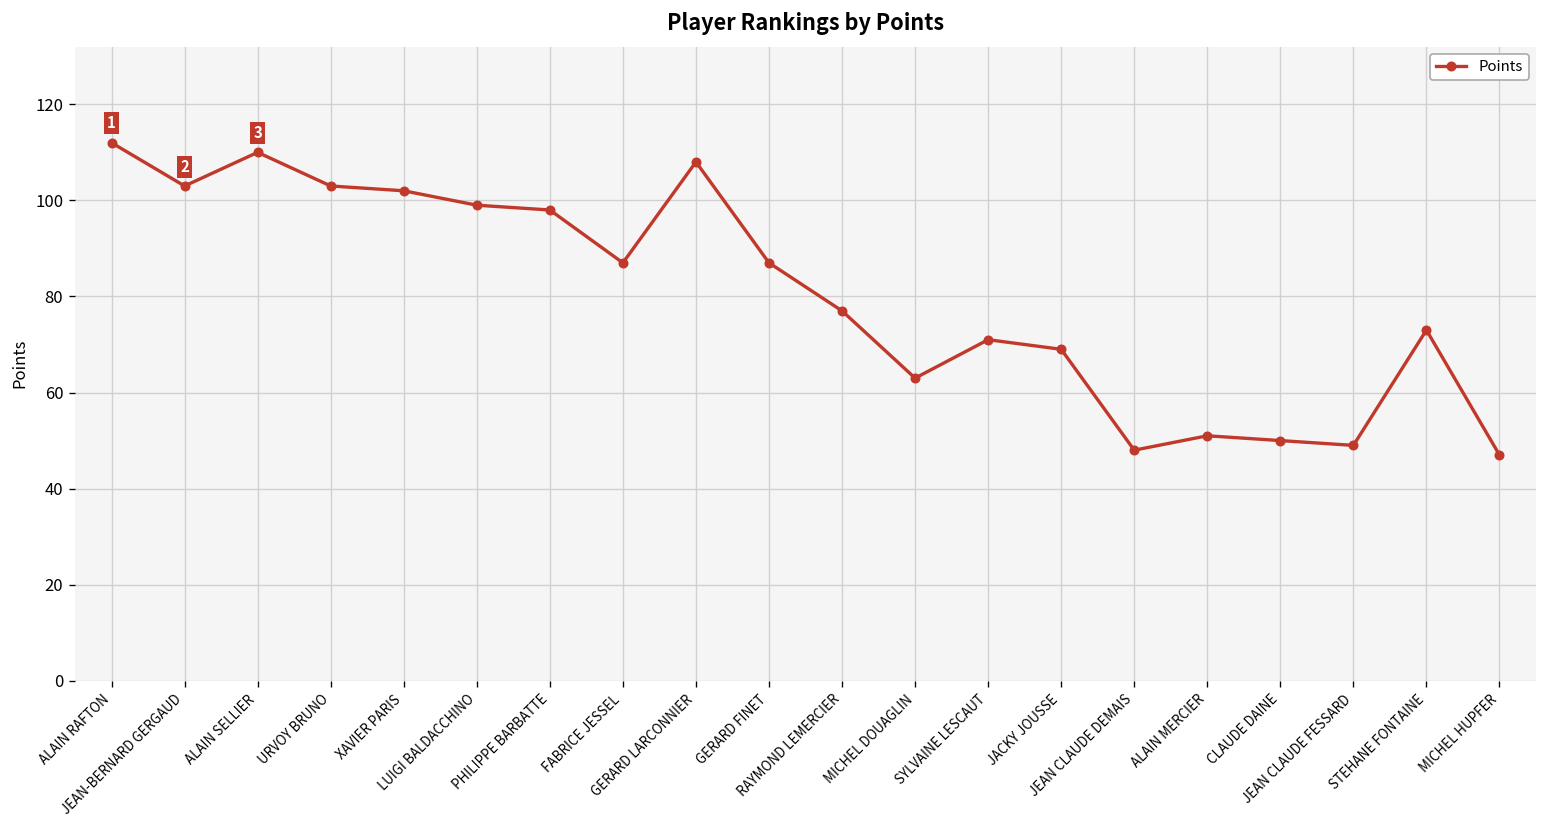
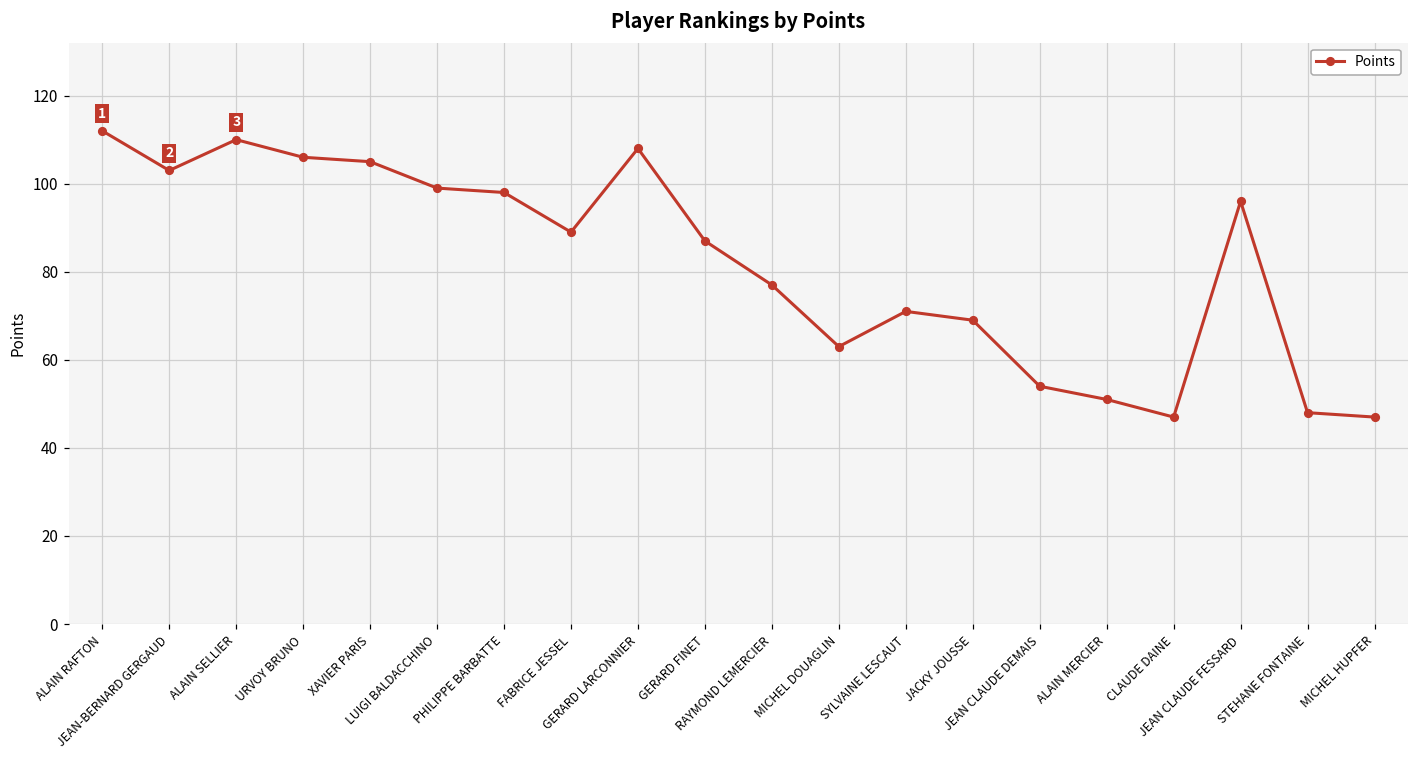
  {
-   "URVOY BRUNO": 103,
-   "XAVIER PARIS": 102,
+   "URVOY BRUNO": 106,
+   "XAVIER PARIS": 105,
    "LUIGI BALDACCHINO": 99,
    "PHILIPPE BARBATTE": 98,
-   "FABRICE JESSEL": 87,
+   "FABRICE JESSEL": 89,
    "GERARD LARCONNIER": 108,
    "GERARD FINET": 87,
    "RAYMOND LEMERCIER": 77,
    "MICHEL DOUAGLIN": 63,
    "SYLVAINE LESCAUT": 71,
    "JACKY JOUSSE": 69,
-   "JEAN CLAUDE DEMAIS": 48,
+   "JEAN CLAUDE DEMAIS": 54,
    "ALAIN MERCIER": 51,
-   "CLAUDE DAINE": 50,
-   "JEAN CLAUDE FESSARD": 49,
-   "STEHANE FONTAINE": 73,
+   "CLAUDE DAINE": 47,
+   "JEAN CLAUDE FESSARD": 96,
+   "STEHANE FONTAINE": 48,
    "MICHEL HUPFER": 47
  }
